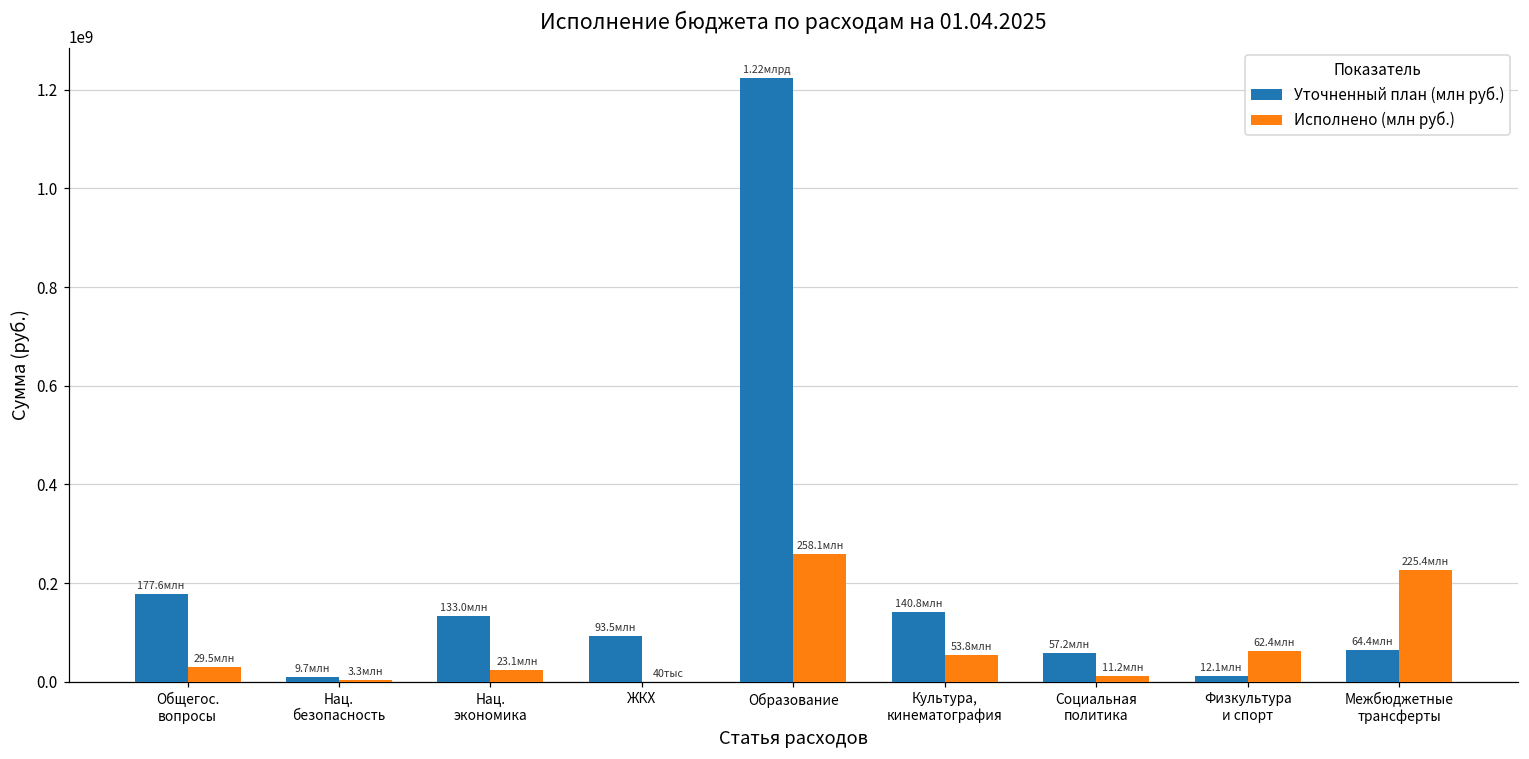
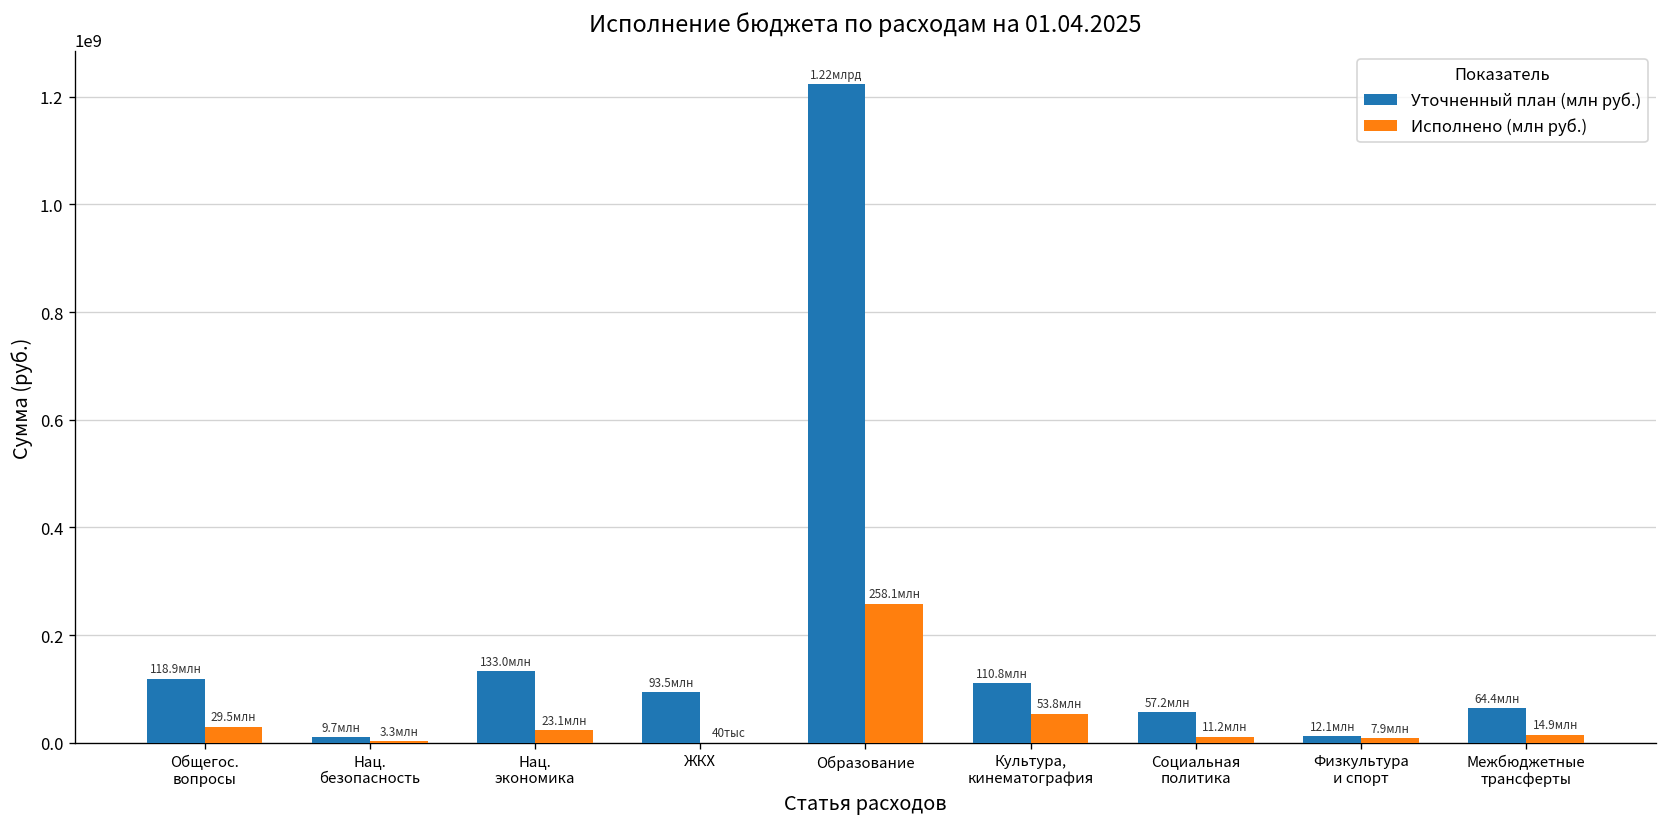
  {
    "Уточненный план (млн руб.)": {
-     "Общегос. вопросы": 177.6,
-     "Культура, кинематография": 140.8
+     "Общегос. вопросы": 118.9,
+     "Культура, кинематография": 110.8
    },
    "Исполнено (млн руб.)": {
-     "Физкультура и спорт": 62.4,
-     "Межбюджетные трансферты": 225.4
+     "Физкультура и спорт": 7.9,
+     "Межбюджетные трансферты": 14.9
    }
  }
